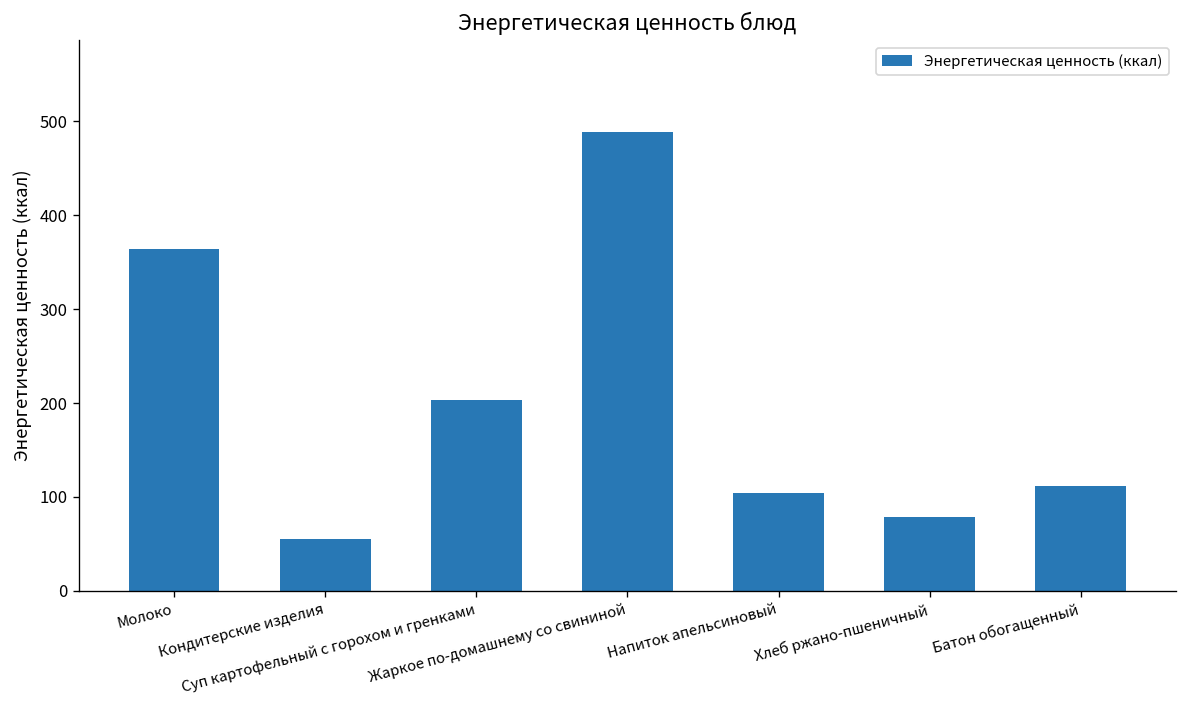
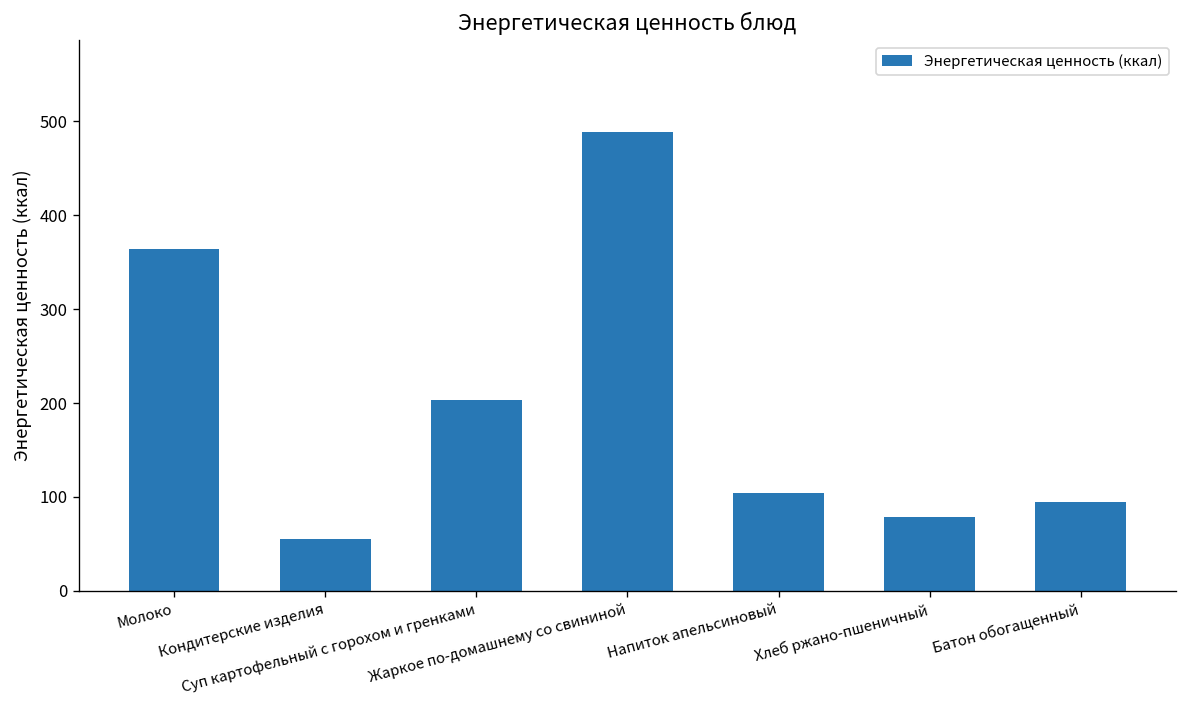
  {
    "Молоко": 360,
    "Кондитерские изделия": 60,
    "Суп картофельный с горохом и гренками": 200,
    "Жаркое по-домашнему со свининой": 490,
    "Напиток апельсиновый": 100,
    "Хлеб ржано-пшеничный": 80,
-   "Батон обогащенный": 110
+   "Батон обогащенный": 90
  }
